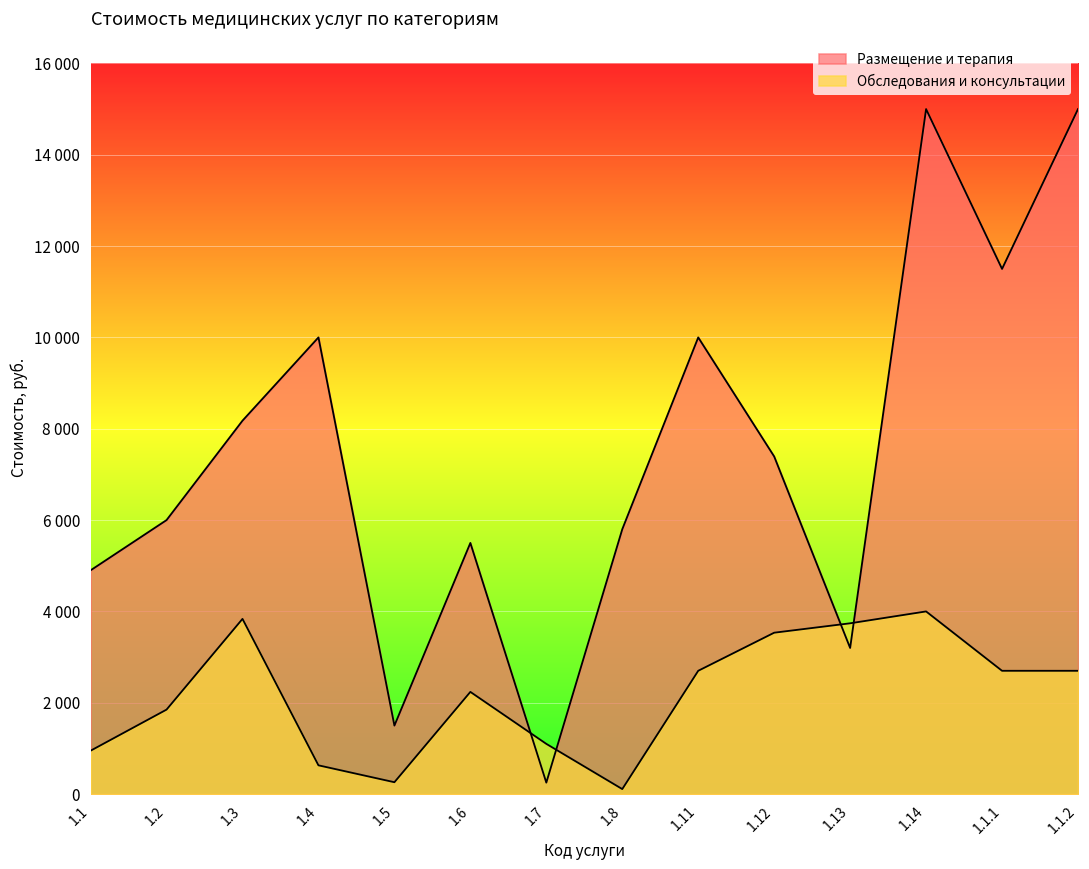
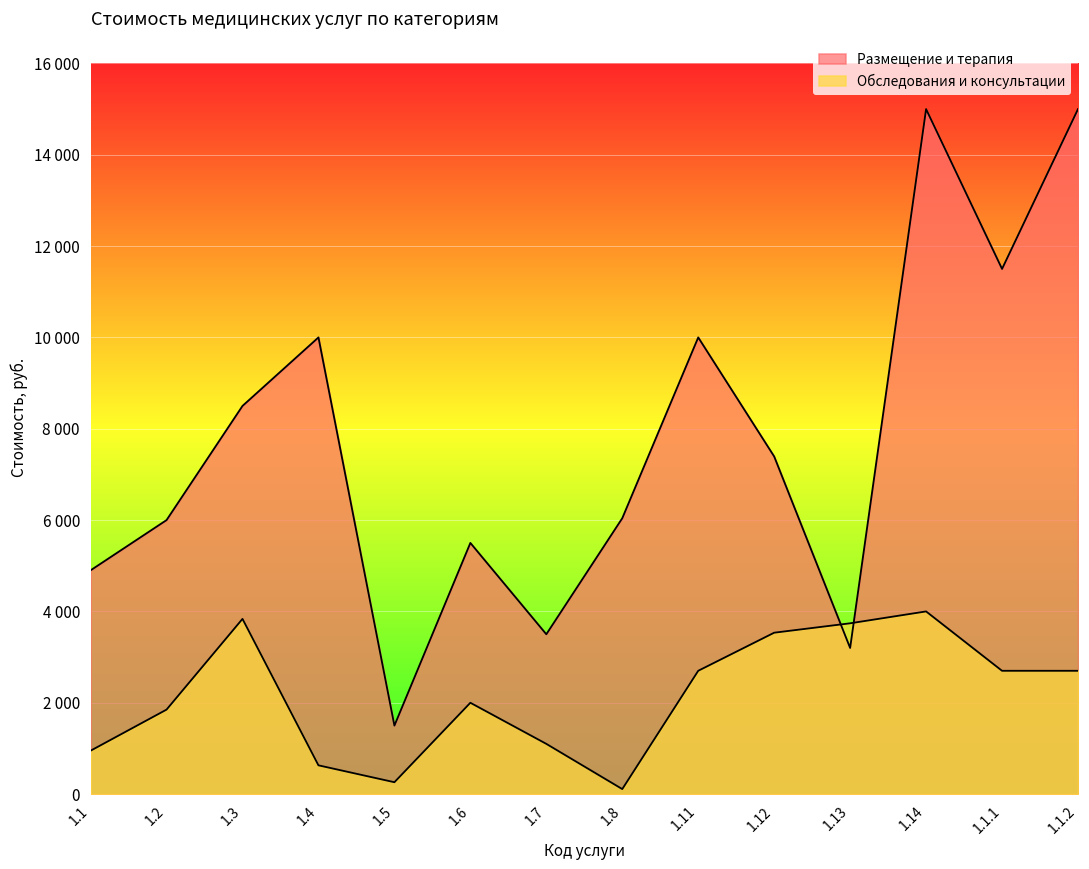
  {
    "Размещение и терапия": {
      "1.1": 4900,
      "1.2": 6000,
-     "1.3": 8200,
+     "1.3": 8500,
      "1.4": 10000,
      "1.5": 1500,
      "1.6": 5500,
-     "1.7": 300,
-     "1.8": 5800,
+     "1.7": 3500,
+     "1.8": 6000,
      "1.11": 10000,
      "1.12": 7400,
      "1.13": 3200,
      "1.14": 15000,
      "1.1.1": 11500,
      "1.1.2": 15000
    },
    "Обследования и консультации": {
      "1.1": 1000,
      "1.2": 1900,
      "1.3": 3800,
      "1.4": 600,
      "1.5": 300,
-     "1.6": 2200,
+     "1.6": 2000,
      "1.7": 1100,
      "1.8": 100,
      "1.11": 2700,
      "1.12": 3500,
      "1.13": 3700,
      "1.14": 4000,
      "1.1.1": 2700,
      "1.1.2": 2700
    }
  }
